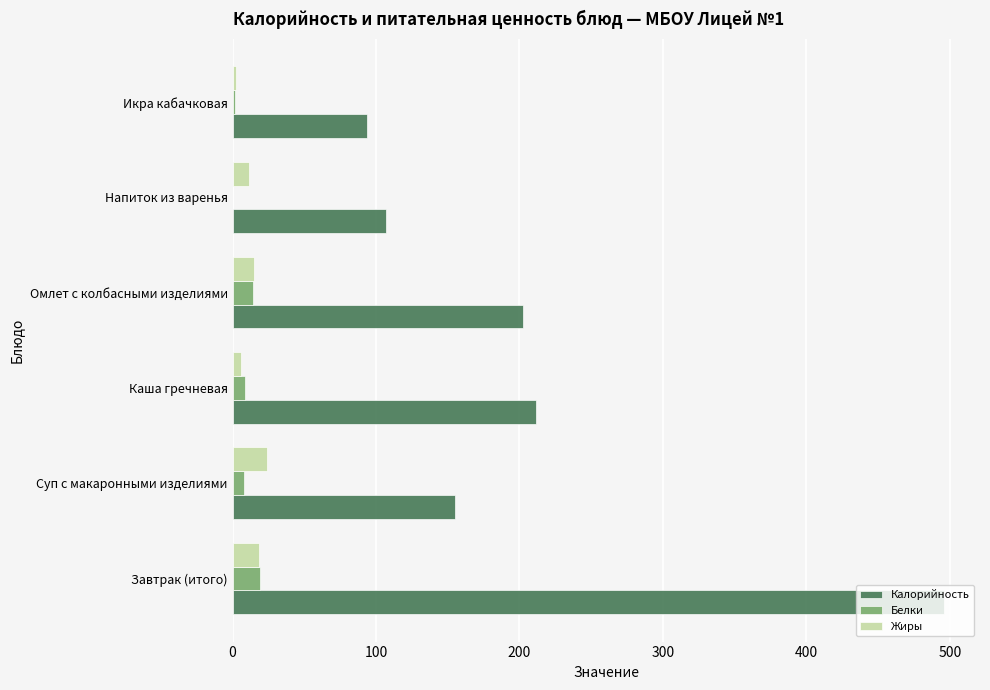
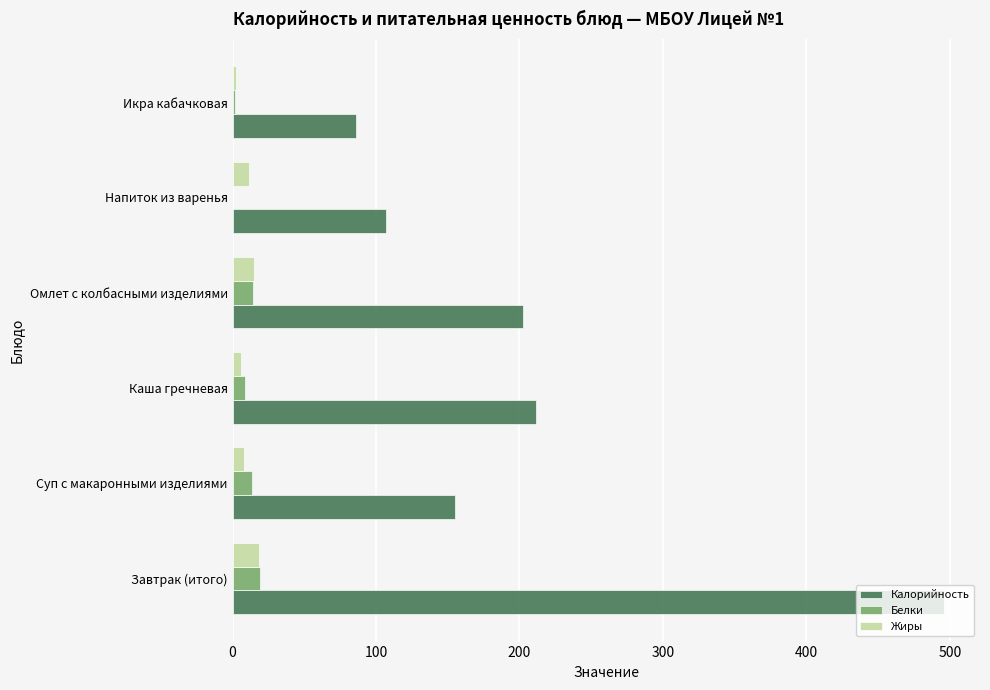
  {
    "Калорийность": {
-     "Икра кабачковая": 94,
+     "Икра кабачковая": 86,
      "Напиток из варенья": 107,
      "Омлет с колбасными изделиями": 203,
      "Каша гречневая": 212,
      "Суп с макаронными изделиями": 155
    },
    "Белки": {
      "Омлет с колбасными изделиями": 14,
      "Каша гречневая": 9,
-     "Суп с макаронными изделиями": 8,
+     "Суп с макаронными изделиями": 14,
      "Завтрак (итого)": 19
    },
    "Жиры": {
      "Икра кабачковая": 2,
      "Напиток из варенья": 11,
      "Омлет с колбасными изделиями": 15,
      "Каша гречневая": 6,
-     "Суп с макаронными изделиями": 24,
+     "Суп с макаронными изделиями": 8,
      "Завтрак (итого)": 18
    }
  }
